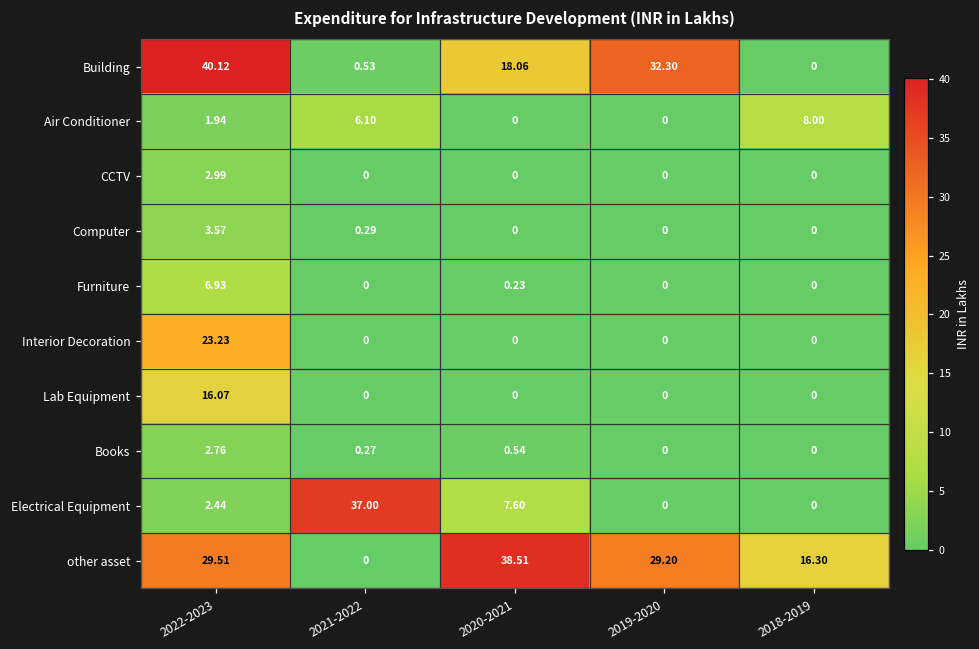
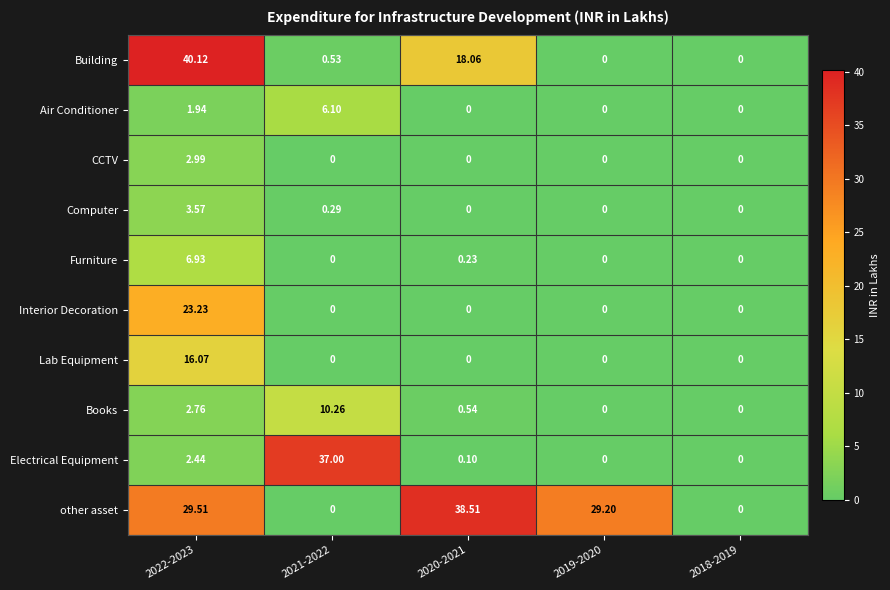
  {
    "Building": {
      "2022-2023": 40.12,
      "2021-2022": 0.53,
      "2020-2021": 18.06,
-     "2019-2020": 32.30,
+     "2019-2020": 0,
      "2018-2019": 0
    },
    "Air Conditioner": {
      "2022-2023": 1.94,
      "2021-2022": 6.10,
      "2020-2021": 0,
      "2019-2020": 0,
-     "2018-2019": 8.00
+     "2018-2019": 0
    },
    "CCTV": {
      "2022-2023": 2.99,
      "2021-2022": 0,
      "2020-2021": 0,
      "2019-2020": 0,
      "2018-2019": 0
    },
    "Computer": {
      "2022-2023": 3.57,
      "2021-2022": 0.29,
      "2020-2021": 0,
      "2019-2020": 0,
      "2018-2019": 0
    },
    "Furniture": {
      "2022-2023": 6.93,
      "2021-2022": 0,
      "2020-2021": 0.23,
      "2019-2020": 0,
      "2018-2019": 0
    },
    "Interior Decoration": {
      "2022-2023": 23.23,
      "2021-2022": 0,
      "2020-2021": 0,
      "2019-2020": 0,
      "2018-2019": 0
    },
    "Lab Equipment": {
      "2022-2023": 16.07,
      "2021-2022": 0,
      "2020-2021": 0,
      "2019-2020": 0,
      "2018-2019": 0
    },
    "Books": {
      "2022-2023": 2.76,
-     "2021-2022": 0.27,
+     "2021-2022": 10.26,
      "2020-2021": 0.54,
      "2019-2020": 0,
      "2018-2019": 0
    },
    "Electrical Equipment": {
      "2022-2023": 2.44,
      "2021-2022": 37.00,
-     "2020-2021": 7.60,
+     "2020-2021": 0.10,
      "2019-2020": 0,
      "2018-2019": 0
    },
    "other asset": {
      "2022-2023": 29.51,
      "2021-2022": 0,
      "2020-2021": 38.51,
      "2019-2020": 29.20,
-     "2018-2019": 16.30
+     "2018-2019": 0
    }
  }
